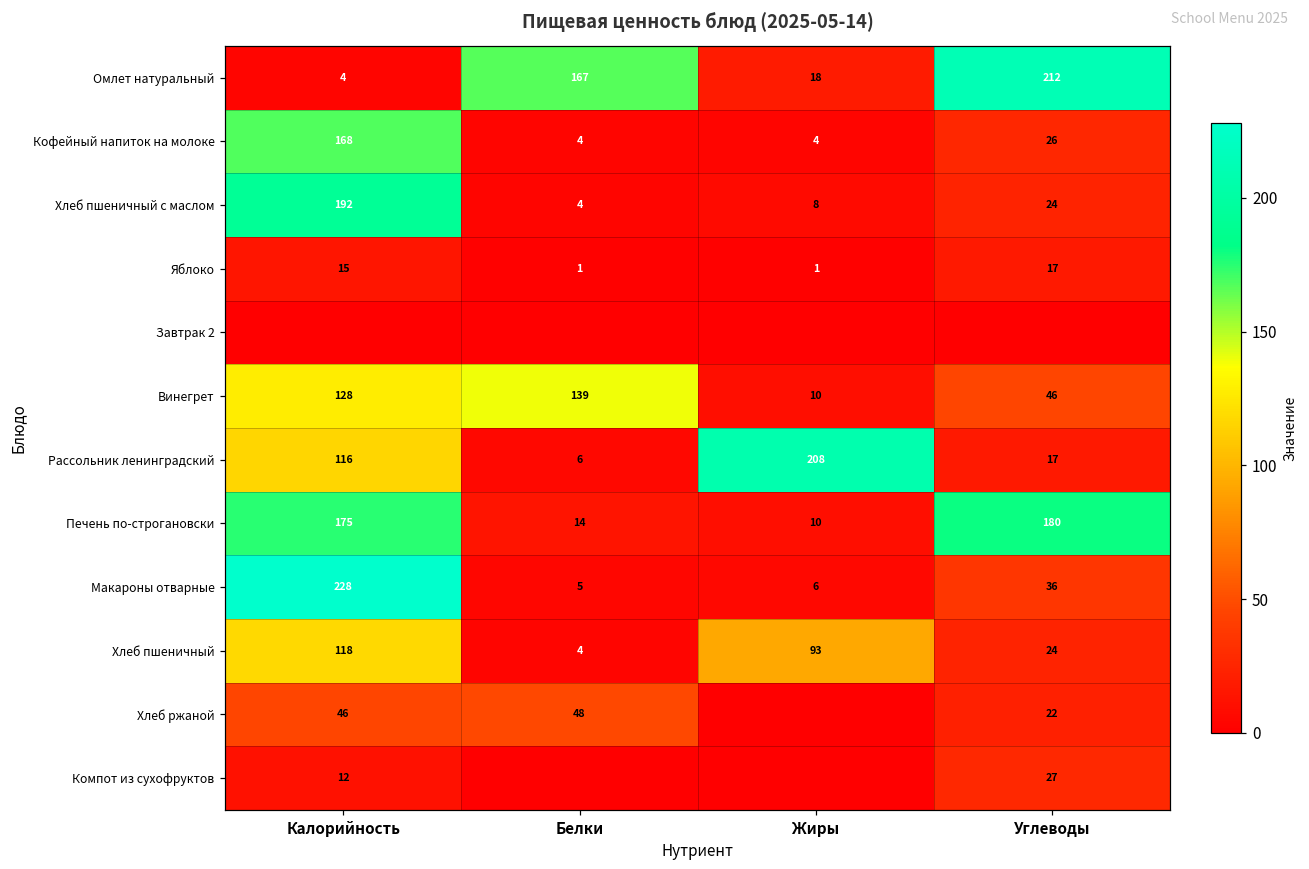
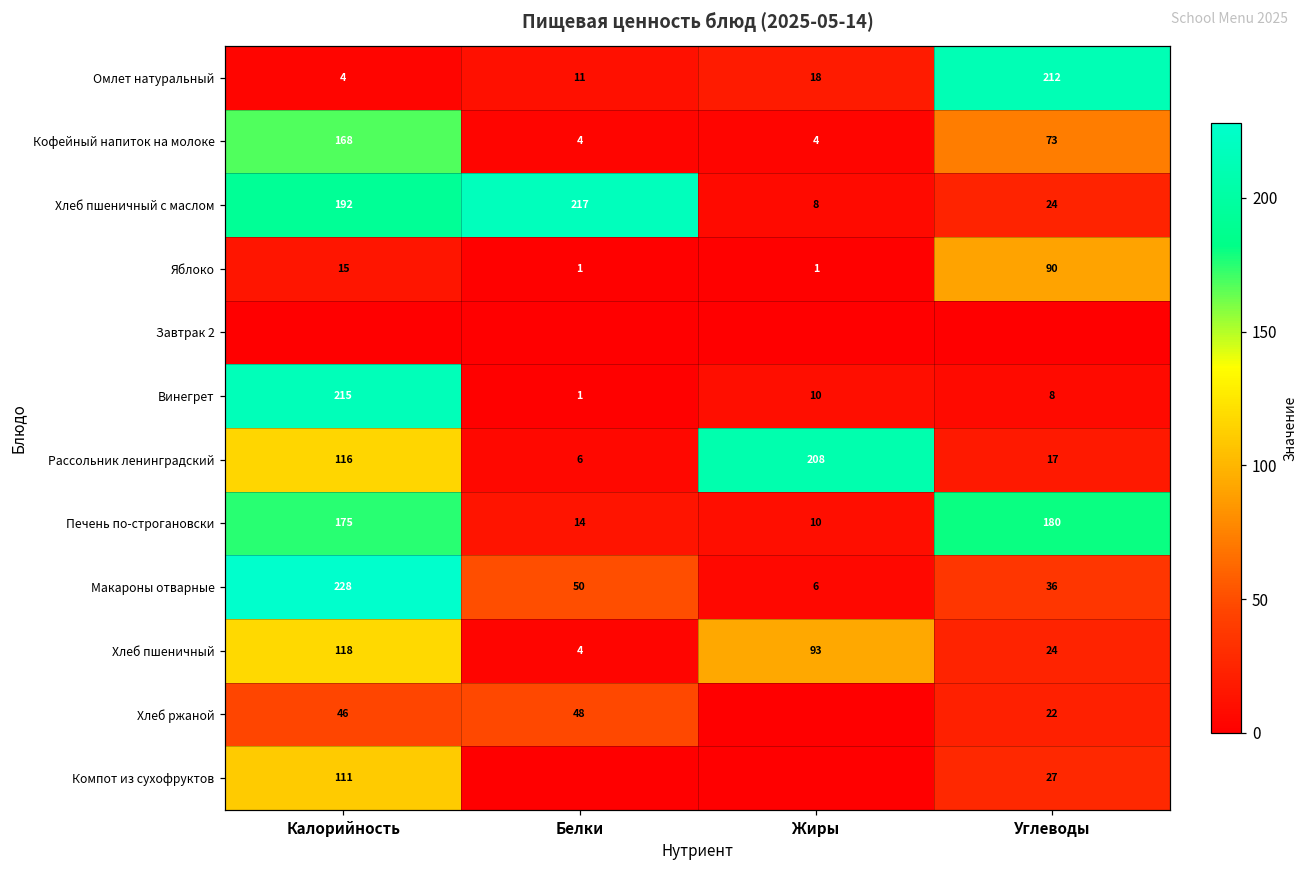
  {
    "Омлет натуральный": {
      "Калорийность": 4,
-     "Белки": 167,
+     "Белки": 11,
      "Жиры": 18,
      "Углеводы": 212
    },
    "Кофейный напиток на молоке": {
      "Калорийность": 168,
      "Белки": 4,
      "Жиры": 4,
-     "Углеводы": 26
+     "Углеводы": 73
    },
    "Хлеб пшеничный с маслом": {
      "Калорийность": 192,
-     "Белки": 4,
+     "Белки": 217,
      "Жиры": 8,
      "Углеводы": 24
    },
    "Яблоко": {
      "Калорийность": 15,
      "Белки": 1,
      "Жиры": 1,
-     "Углеводы": 17
+     "Углеводы": 90
    },
    "Винегрет": {
-     "Калорийность": 128,
-     "Белки": 139,
+     "Калорийность": 215,
+     "Белки": 1,
      "Жиры": 10,
-     "Углеводы": 46
+     "Углеводы": 8
    },
    "Рассольник ленинградский": {
      "Калорийность": 116,
      "Белки": 6,
      "Жиры": 208,
      "Углеводы": 17
    },
    "Печень по-строгановски": {
      "Калорийность": 175,
      "Белки": 14,
      "Жиры": 10,
      "Углеводы": 180
    },
    "Макароны отварные": {
      "Калорийность": 228,
-     "Белки": 5,
+     "Белки": 50,
      "Жиры": 6,
      "Углеводы": 36
    },
    "Хлеб пшеничный": {
      "Калорийность": 118,
      "Белки": 4,
      "Жиры": 93,
      "Углеводы": 24
    },
    "Хлеб ржаной": {
      "Калорийность": 46,
      "Белки": 48,
      "Углеводы": 22
    },
    "Компот из сухофруктов": {
-     "Калорийность": 12,
+     "Калорийность": 111,
      "Углеводы": 27
    }
  }
